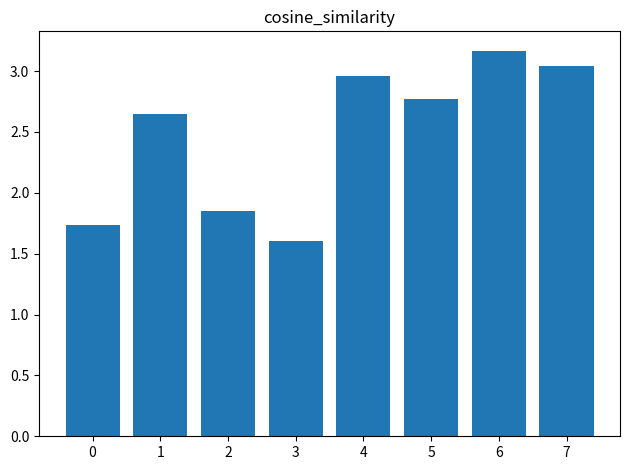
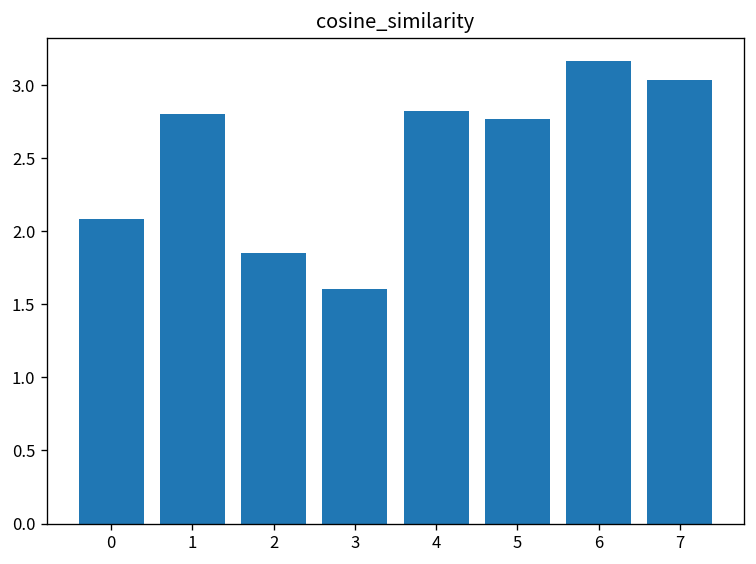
  {
-   "0": 1.74,
-   "1": 2.65,
+   "0": 2.09,
+   "1": 2.81,
    "2": 1.85,
    "3": 1.61,
-   "4": 2.96,
+   "4": 2.82,
    "5": 2.77,
    "6": 3.17,
    "7": 3.04
  }
